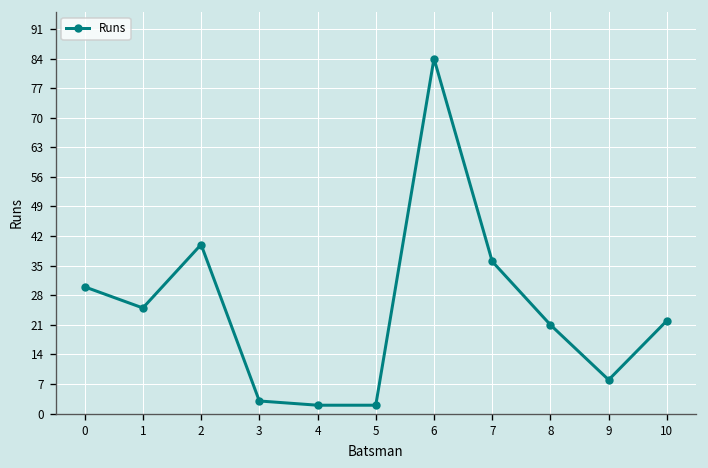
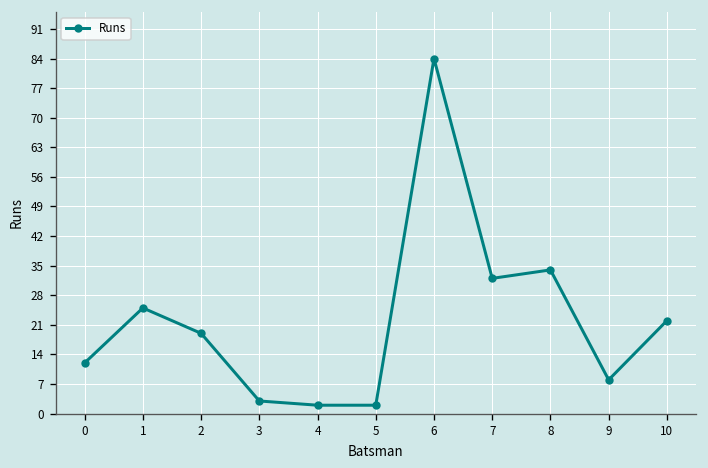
  {
-   "0": 30,
+   "0": 12,
    "1": 25,
-   "2": 40,
+   "2": 19,
    "3": 3,
    "4": 2,
    "5": 2,
    "6": 84,
-   "7": 36,
-   "8": 21,
+   "7": 32,
+   "8": 34,
    "9": 8,
    "10": 22
  }
